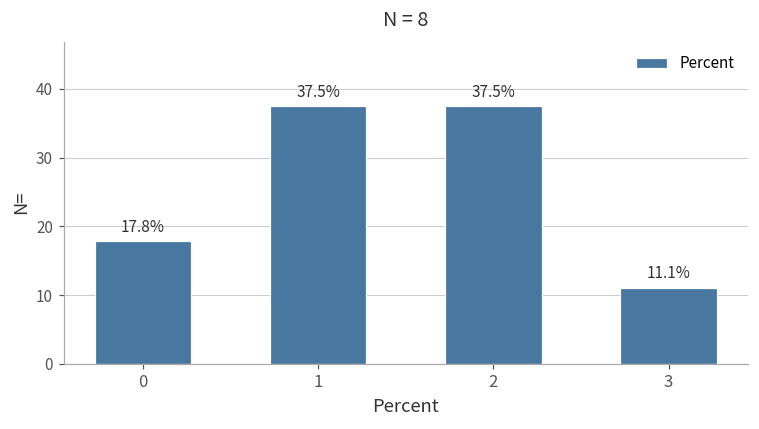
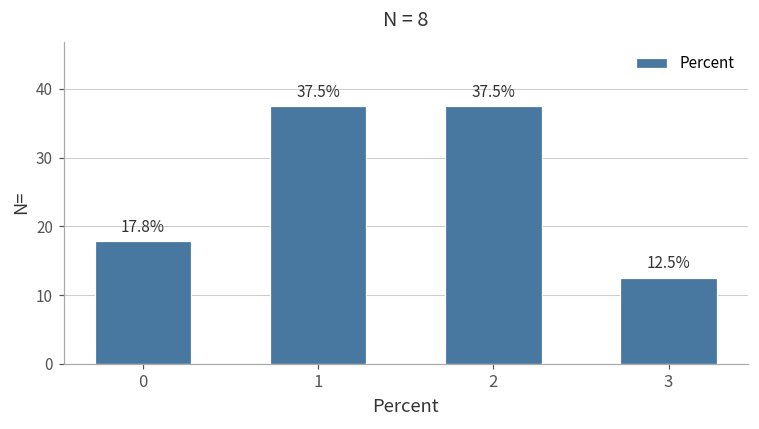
  {
    "0": "17.8%",
    "1": "37.5%",
    "2": "37.5%",
-   "3": "11.1%"
+   "3": "12.5%"
  }
